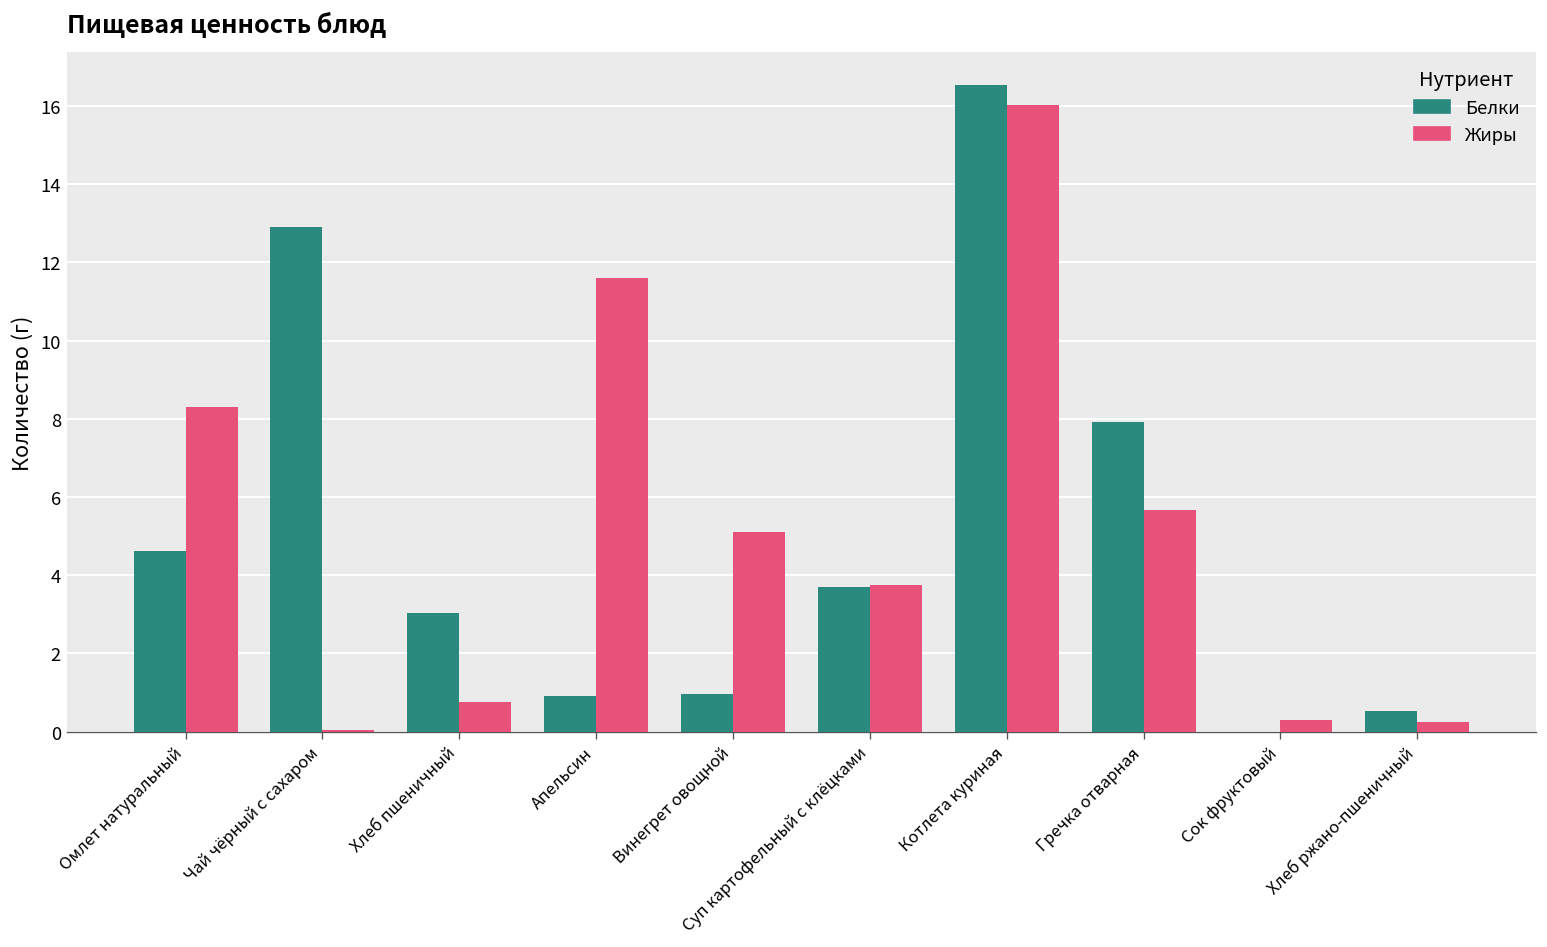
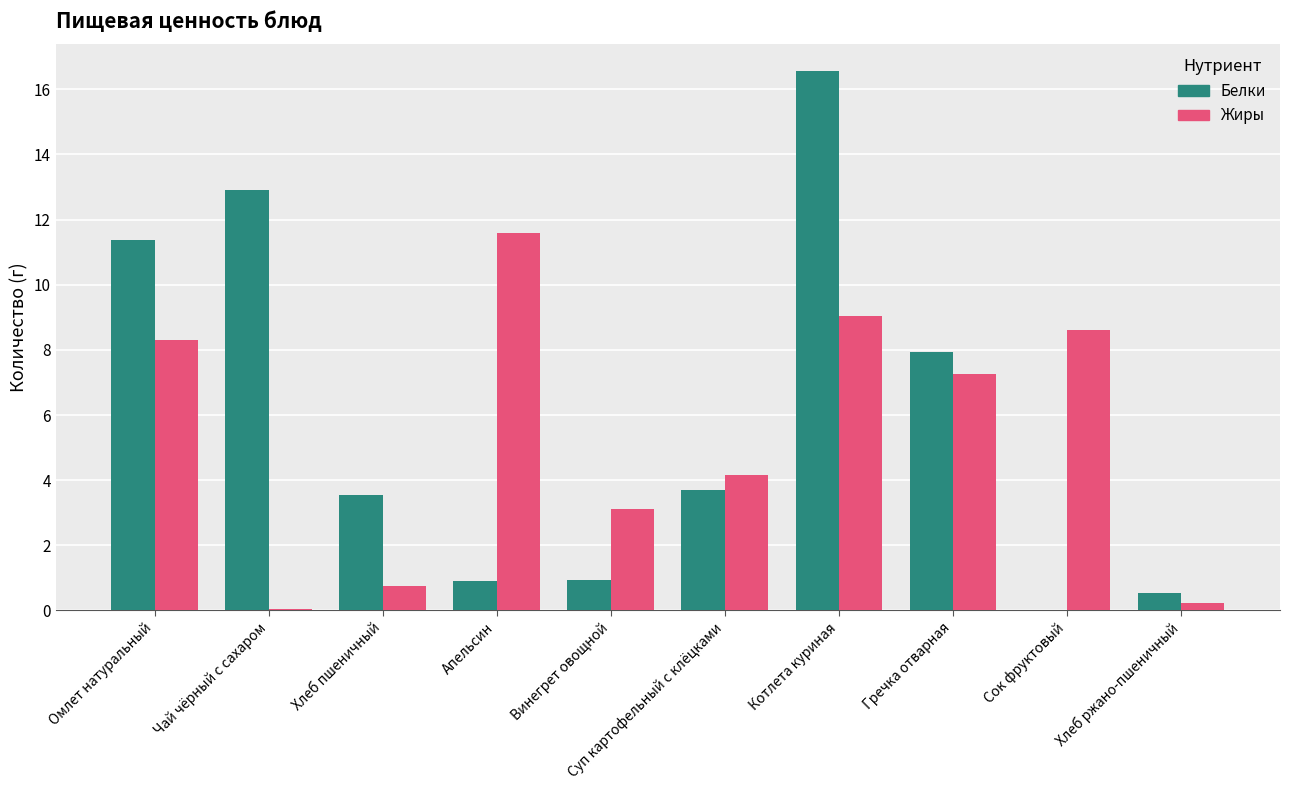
  {
    "Белки": {
-     "Омлет натуральный": 4.6,
+     "Омлет натуральный": 11.4,
      "Чай чёрный с сахаром": 12.9,
-     "Хлеб пшеничный": 3.0,
+     "Хлеб пшеничный": 3.6,
      "Апельсин": 0.9,
      "Винегрет овощной": 1.0,
      "Суп картофельный с клёцками": 3.7,
      "Котлета куриная": 16.6,
      "Гречка отварная": 7.9,
      "Сок фруктовый": 0.0,
      "Хлеб ржано-пшеничный": 0.5
    },
    "Жиры": {
      "Омлет натуральный": 8.3,
      "Хлеб пшеничный": 0.8,
      "Апельсин": 11.6,
-     "Винегрет овощной": 5.1,
-     "Суп картофельный с клёцками": 3.7,
-     "Котлета куриная": 16.0,
-     "Гречка отварная": 5.7,
-     "Сок фруктовый": 0.3,
+     "Винегрет овощной": 3.1,
+     "Суп картофельный с клёцками": 4.2,
+     "Котлета куриная": 9.0,
+     "Гречка отварная": 7.3,
+     "Сок фруктовый": 8.6,
      "Хлеб ржано-пшеничный": 0.2
    }
  }
